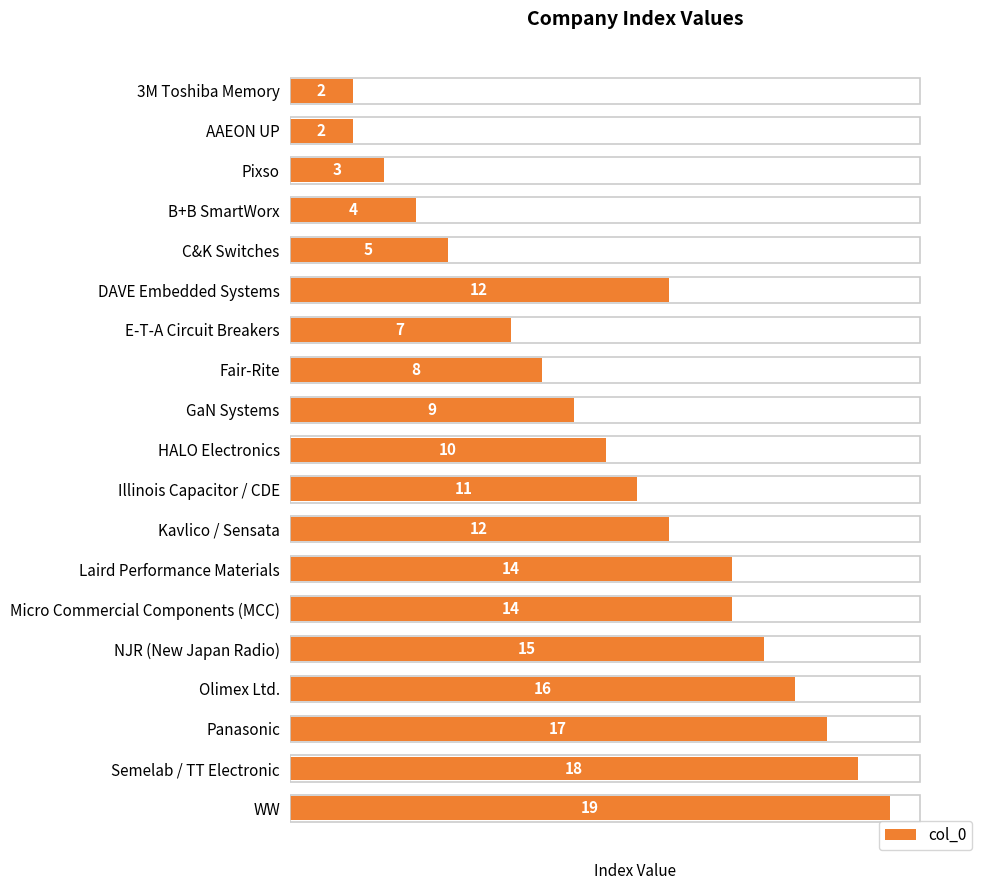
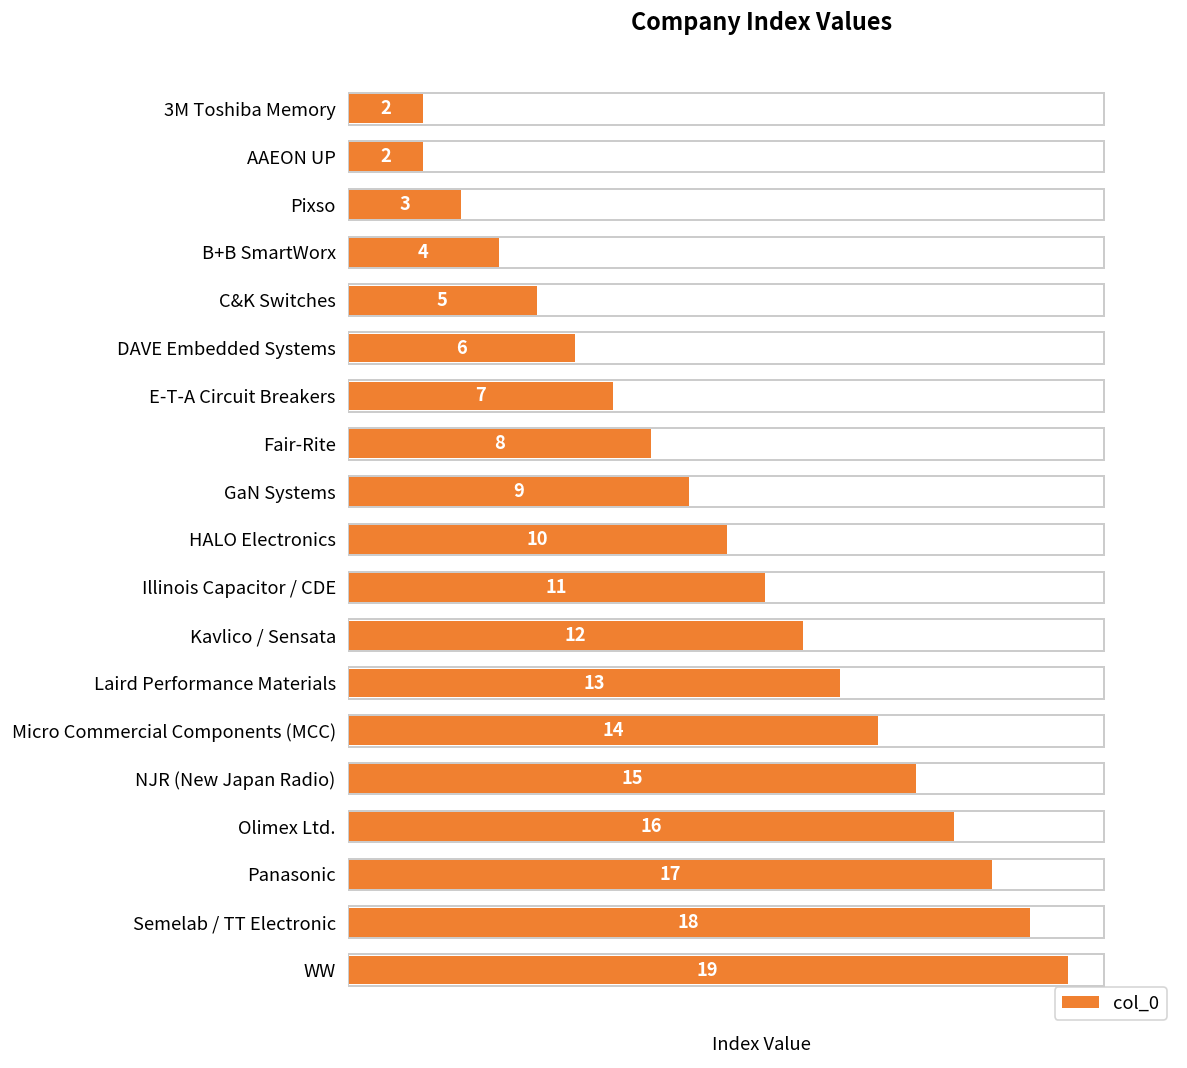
  {
    "3M Toshiba Memory": 2,
    "AAEON UP": 2,
    "Pixso": 3,
    "B+B SmartWorx": 4,
    "C&K Switches": 5,
-   "DAVE Embedded Systems": 12,
+   "DAVE Embedded Systems": 6,
    "E-T-A Circuit Breakers": 7,
    "Fair-Rite": 8,
    "GaN Systems": 9,
    "HALO Electronics": 10,
    "Illinois Capacitor / CDE": 11,
    "Kavlico / Sensata": 12,
-   "Laird Performance Materials": 14,
+   "Laird Performance Materials": 13,
    "Micro Commercial Components (MCC)": 14,
    "NJR (New Japan Radio)": 15,
    "Olimex Ltd.": 16,
    "Panasonic": 17,
    "Semelab / TT Electronic": 18,
    "WW": 19
  }
